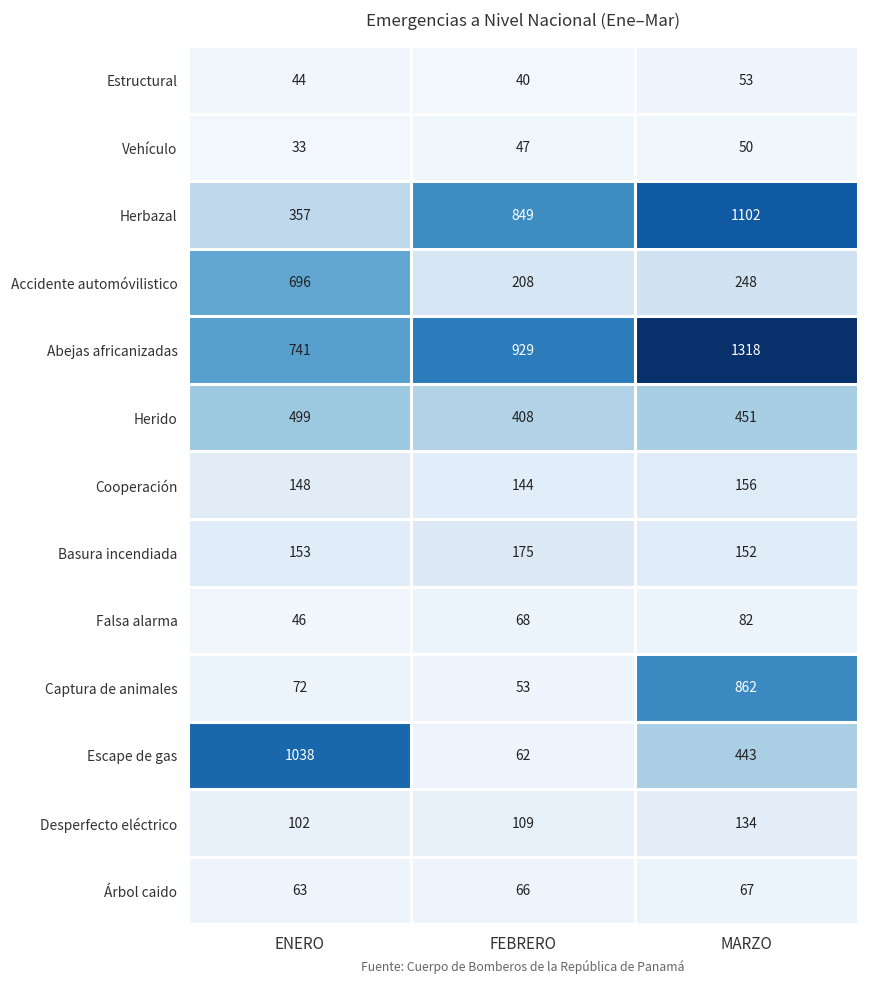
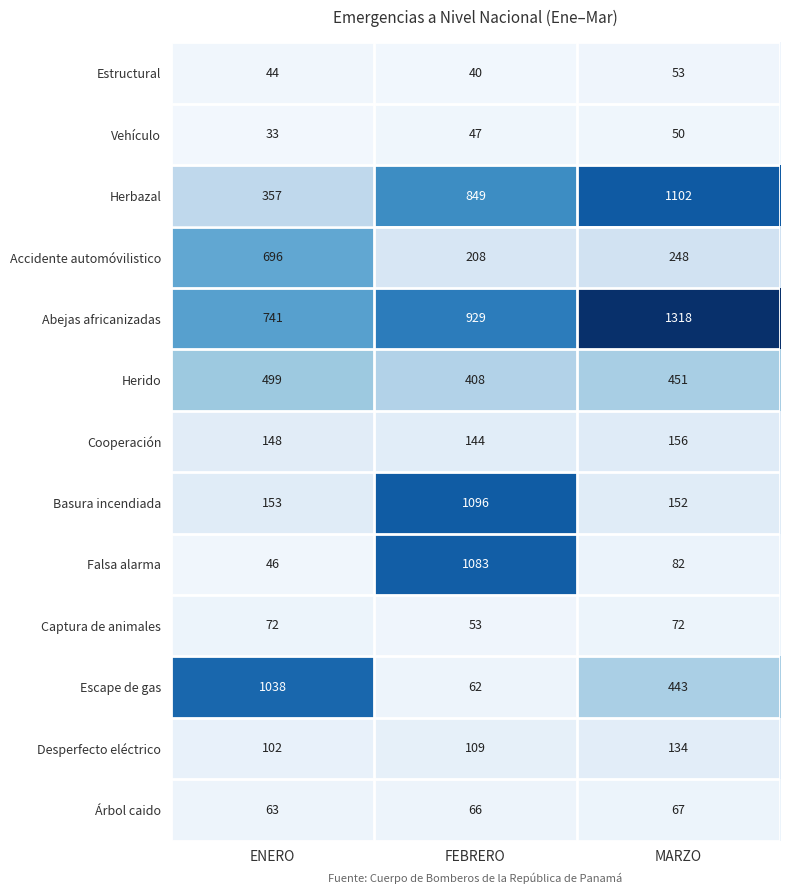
  {
    "Estructural": {
      "ENERO": 44,
      "FEBRERO": 40,
      "MARZO": 53
    },
    "Vehículo": {
      "ENERO": 33,
      "FEBRERO": 47,
      "MARZO": 50
    },
    "Herbazal": {
      "ENERO": 357,
      "FEBRERO": 849,
      "MARZO": 1102
    },
    "Accidente automóvilistico": {
      "ENERO": 696,
      "FEBRERO": 208,
      "MARZO": 248
    },
    "Abejas africanizadas": {
      "ENERO": 741,
      "FEBRERO": 929,
      "MARZO": 1318
    },
    "Herido": {
      "ENERO": 499,
      "FEBRERO": 408,
      "MARZO": 451
    },
    "Cooperación": {
      "ENERO": 148,
      "FEBRERO": 144,
      "MARZO": 156
    },
    "Basura incendiada": {
      "ENERO": 153,
-     "FEBRERO": 175,
+     "FEBRERO": 1096,
      "MARZO": 152
    },
    "Falsa alarma": {
      "ENERO": 46,
-     "FEBRERO": 68,
+     "FEBRERO": 1083,
      "MARZO": 82
    },
    "Captura de animales": {
      "ENERO": 72,
      "FEBRERO": 53,
-     "MARZO": 862
+     "MARZO": 72
    },
    "Escape de gas": {
      "ENERO": 1038,
      "FEBRERO": 62,
      "MARZO": 443
    },
    "Desperfecto eléctrico": {
      "ENERO": 102,
      "FEBRERO": 109,
      "MARZO": 134
    },
    "Árbol caido": {
      "ENERO": 63,
      "FEBRERO": 66,
      "MARZO": 67
    }
  }
